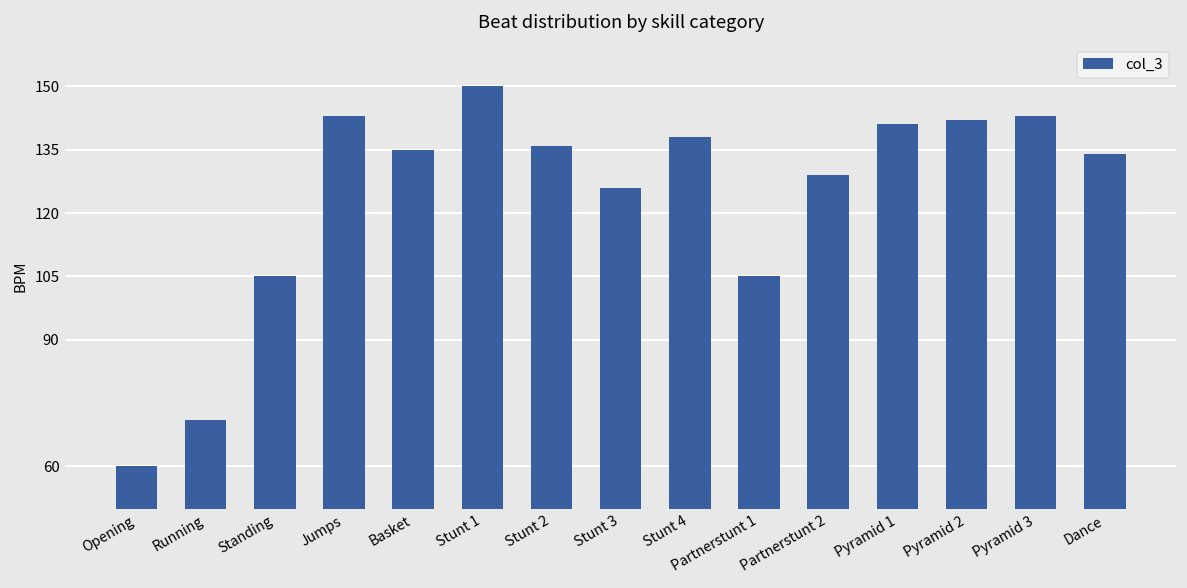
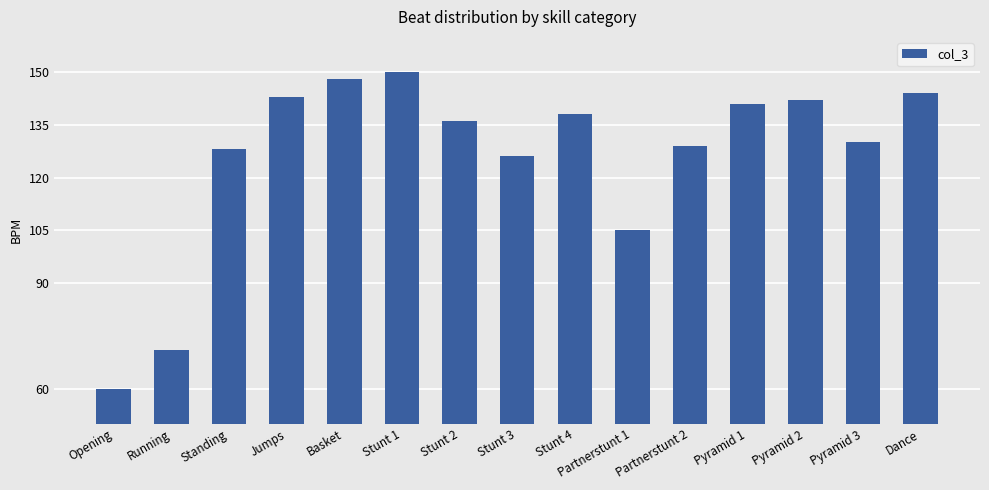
  {
    "Opening": 60,
    "Running": 71,
-   "Standing": 105,
+   "Standing": 128,
    "Jumps": 143,
-   "Basket": 135,
+   "Basket": 148,
    "Stunt 1": 150,
    "Stunt 2": 136,
    "Stunt 3": 126,
    "Stunt 4": 138,
    "Partnerstunt 1": 105,
    "Partnerstunt 2": 129,
    "Pyramid 1": 141,
    "Pyramid 2": 142,
-   "Pyramid 3": 143,
-   "Dance": 134
+   "Pyramid 3": 130,
+   "Dance": 144
  }
